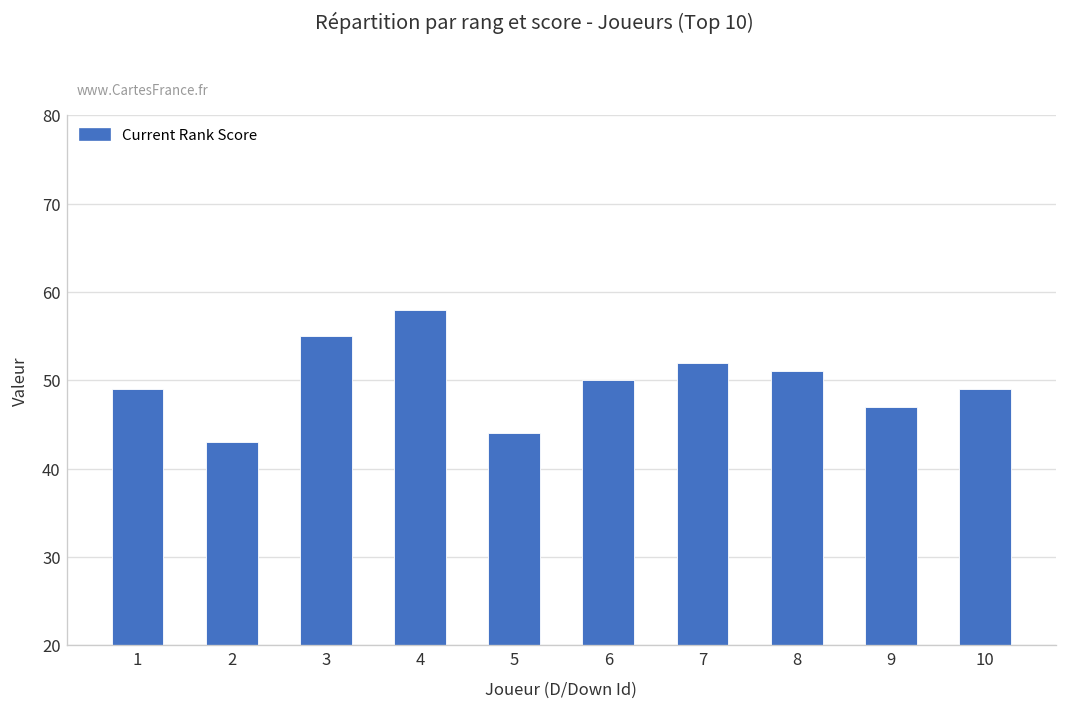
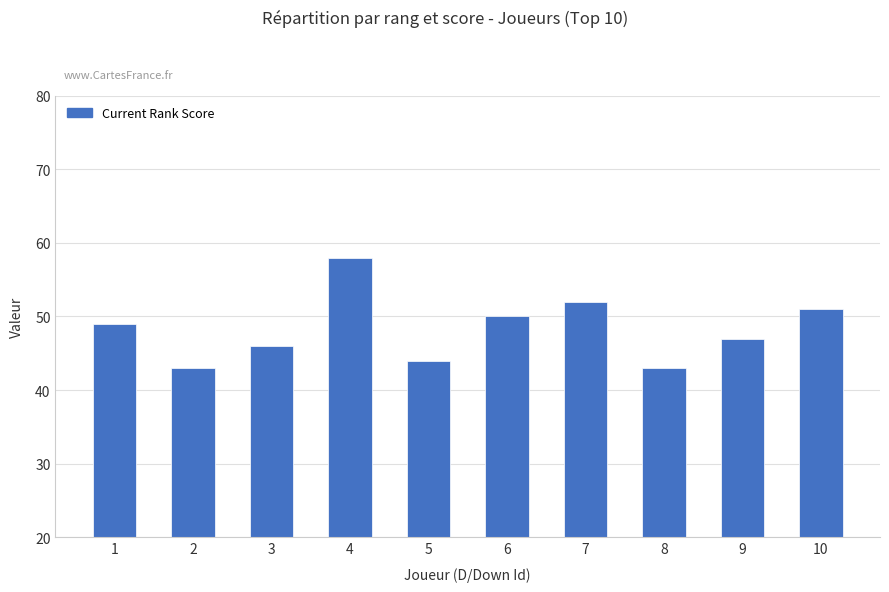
  {
    "1": 49,
    "2": 43,
-   "3": 55,
+   "3": 46,
    "4": 58,
    "5": 44,
    "6": 50,
    "7": 52,
-   "8": 51,
+   "8": 43,
    "9": 47,
-   "10": 49
+   "10": 51
  }
